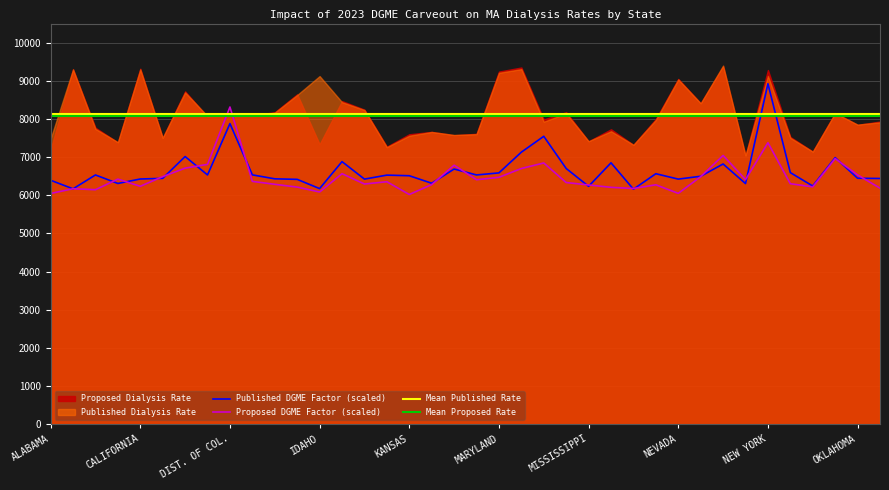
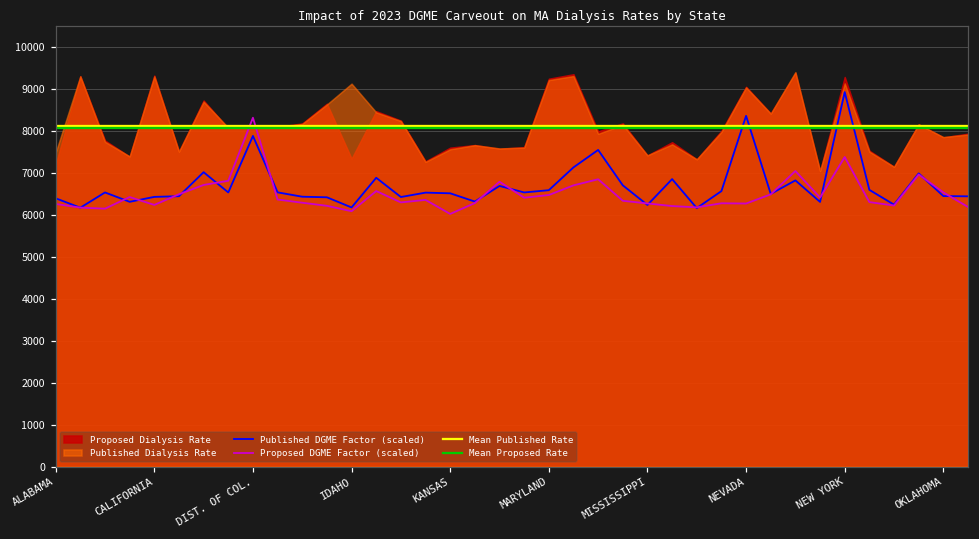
  {
    "Published DGME Factor (scaled)": {
      "ALABAMA": 6400,
      "CALIFORNIA": 6400,
      "DIST. OF COL.": 7900,
      "IDAHO": 6200,
      "KANSAS": 6500,
      "MARYLAND": 6600,
-     "NEVADA": 6400,
+     "NEVADA": 8400,
      "NEW YORK": 8900,
      "OKLAHOMA": 6400
    },
    "Proposed Dialysis Rate": {
      "ALABAMA": 7200,
      "IDAHO": 7300,
      "NEW YORK": 9300
    },
    "Proposed DGME Factor (scaled)": {
-     "ALABAMA": 6000,
+     "ALABAMA": 6300,
      "CALIFORNIA": 6200,
      "DIST. OF COL.": 8300,
      "IDAHO": 6100,
      "KANSAS": 6000,
      "MARYLAND": 6500,
-     "NEVADA": 6000,
+     "NEVADA": 6300,
      "NEW YORK": 7400,
      "OKLAHOMA": 6500
    },
    "Published Dialysis Rate": {
      "ALABAMA": 7500,
      "IDAHO": 9100,
      "NEW YORK": 9100
    }
  }
